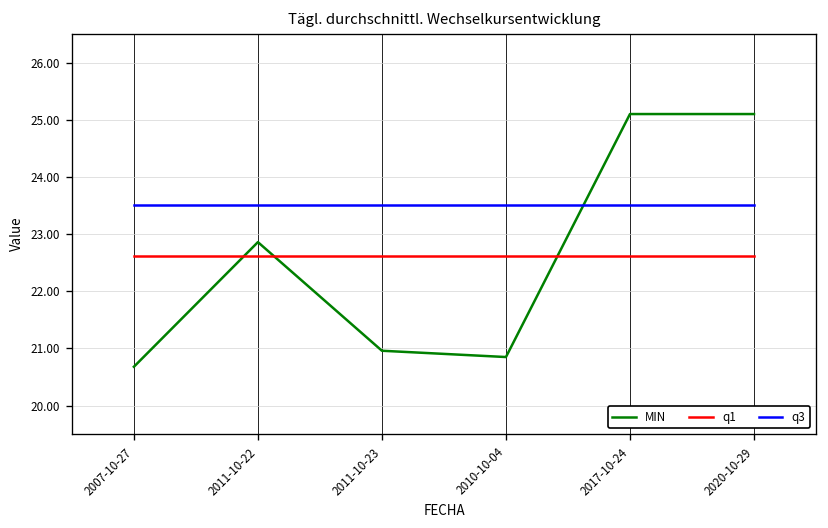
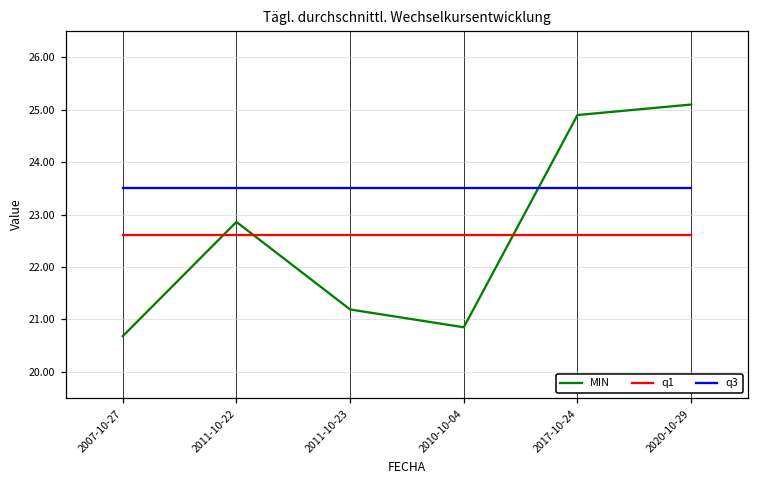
  {
    "MIN": {
      "2007-10-27": 20.7,
      "2011-10-22": 22.9,
-     "2011-10-23": 21.0,
+     "2011-10-23": 21.2,
      "2010-10-04": 20.9,
-     "2017-10-24": 25.1,
+     "2017-10-24": 24.9,
      "2020-10-29": 25.1
    },
    "q1": {
      "2007-10-27": 22.6,
      "2011-10-22": 22.6,
      "2011-10-23": 22.6,
      "2010-10-04": 22.6,
      "2017-10-24": 22.6,
      "2020-10-29": 22.6
    },
    "q3": {
      "2007-10-27": 23.5,
      "2011-10-22": 23.5,
      "2011-10-23": 23.5,
      "2010-10-04": 23.5,
      "2017-10-24": 23.5,
      "2020-10-29": 23.5
    }
  }
